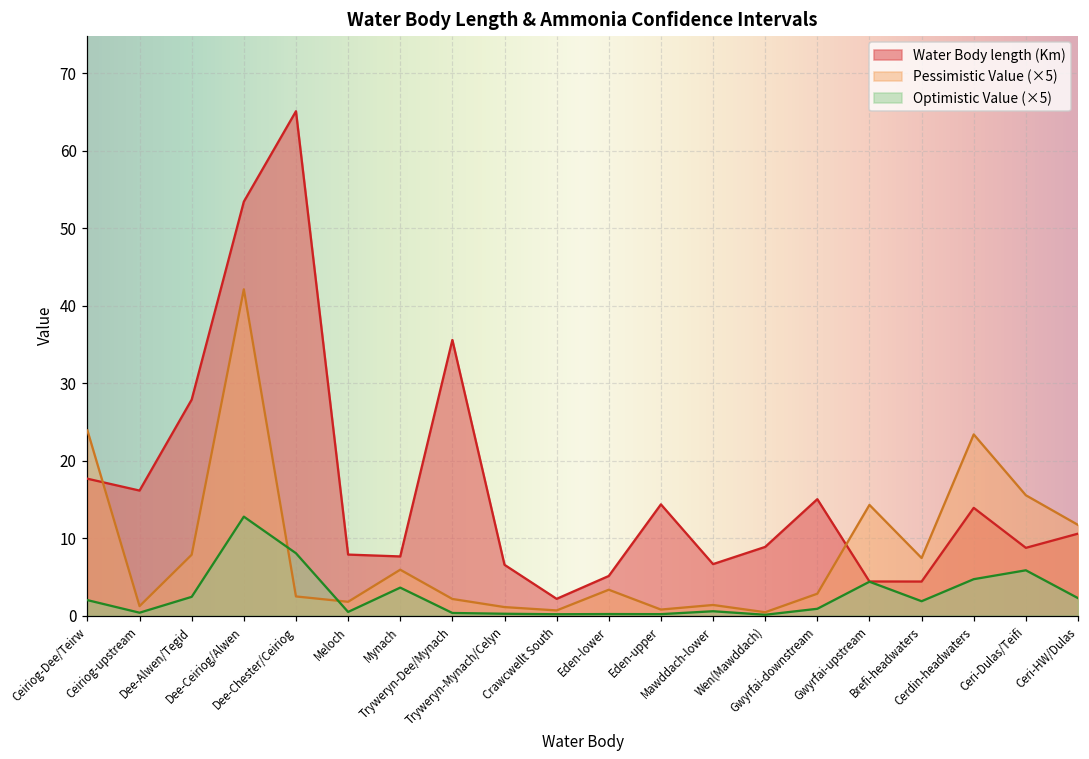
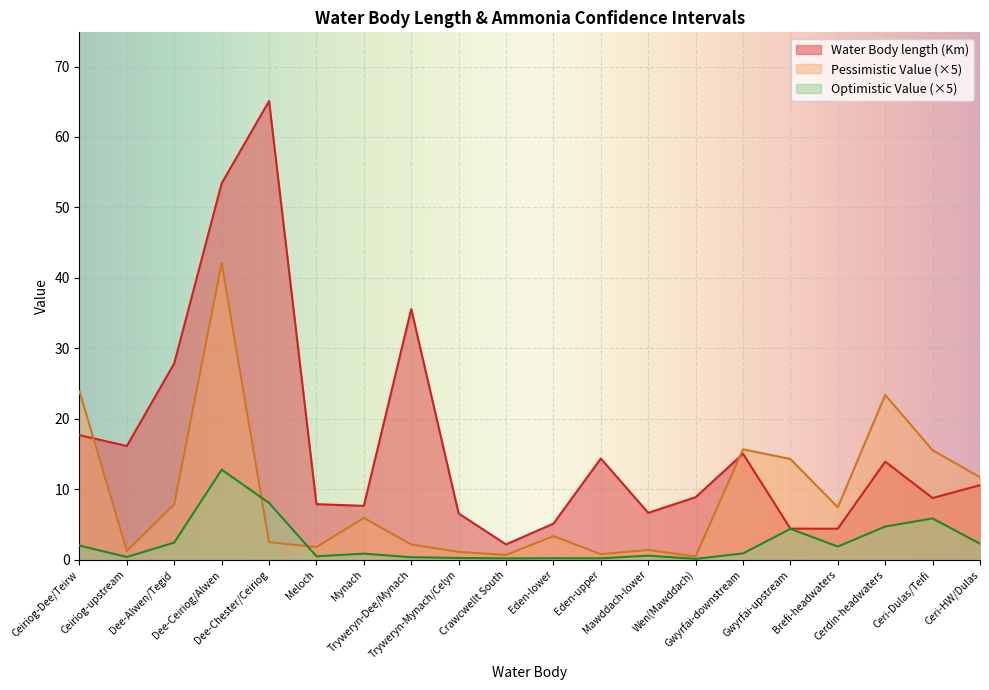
  {
    "Water Body length (Km)": {
      "Ceiriog-Dee/Teirw": 18,
      "Ceiriog-upstream": 16,
      "Dee-Alwen/Tegid": 28,
      "Dee-Ceiriog/Alwen": 53,
      "Dee-Chester/Ceiriog": 65,
      "Meloch": 8,
      "Mynach": 8,
      "Tryweryn-Dee/Mynach": 36,
      "Tryweryn-Mynach/Celyn": 7,
      "Crawcwellt South": 2,
      "Eden-lower": 5,
      "Eden-upper": 14,
      "Mawddach-lower": 7,
      "Wen(Mawddach)": 9,
      "Gwyrfai-downstream": 15,
      "Brefi-headwaters": 4,
      "Cerdin-headwaters": 14,
      "Ceri-Dulas/Teifi": 9,
      "Ceri-HW/Dulas": 11
    },
    "Pessimistic Value (×5)": {
      "Ceiriog-Dee/Teirw": 24,
      "Ceiriog-upstream": 1,
      "Dee-Alwen/Tegid": 8,
      "Dee-Ceiriog/Alwen": 42,
      "Dee-Chester/Ceiriog": 2,
      "Meloch": 2,
      "Mynach": 6,
      "Tryweryn-Dee/Mynach": 2,
      "Tryweryn-Mynach/Celyn": 1,
      "Crawcwellt South": 1,
      "Eden-lower": 3,
      "Eden-upper": 1,
      "Mawddach-lower": 1,
-     "Gwyrfai-downstream": 3,
+     "Gwyrfai-downstream": 16,
      "Gwyrfai-upstream": 14,
      "Brefi-headwaters": 7,
      "Cerdin-headwaters": 23,
      "Ceri-Dulas/Teifi": 16,
      "Ceri-HW/Dulas": 12
    },
    "Optimistic Value (×5)": {
      "Ceiriog-Dee/Teirw": 2,
      "Ceiriog-upstream": 0,
      "Dee-Alwen/Tegid": 2,
      "Dee-Ceiriog/Alwen": 13,
      "Dee-Chester/Ceiriog": 8,
      "Meloch": 0,
-     "Mynach": 4,
+     "Mynach": 1,
      "Tryweryn-Dee/Mynach": 0,
      "Tryweryn-Mynach/Celyn": 0,
      "Crawcwellt South": 0,
      "Eden-lower": 0,
      "Eden-upper": 0,
      "Mawddach-lower": 1,
      "Gwyrfai-downstream": 1,
      "Brefi-headwaters": 2,
      "Cerdin-headwaters": 5,
      "Ceri-Dulas/Teifi": 6,
      "Ceri-HW/Dulas": 2
    }
  }
